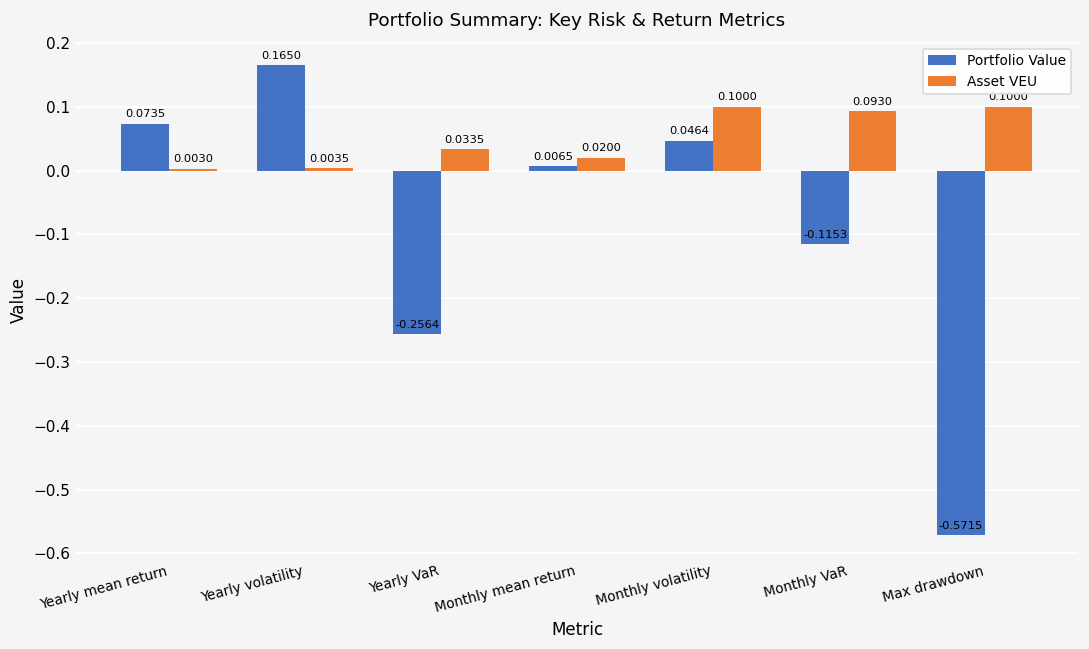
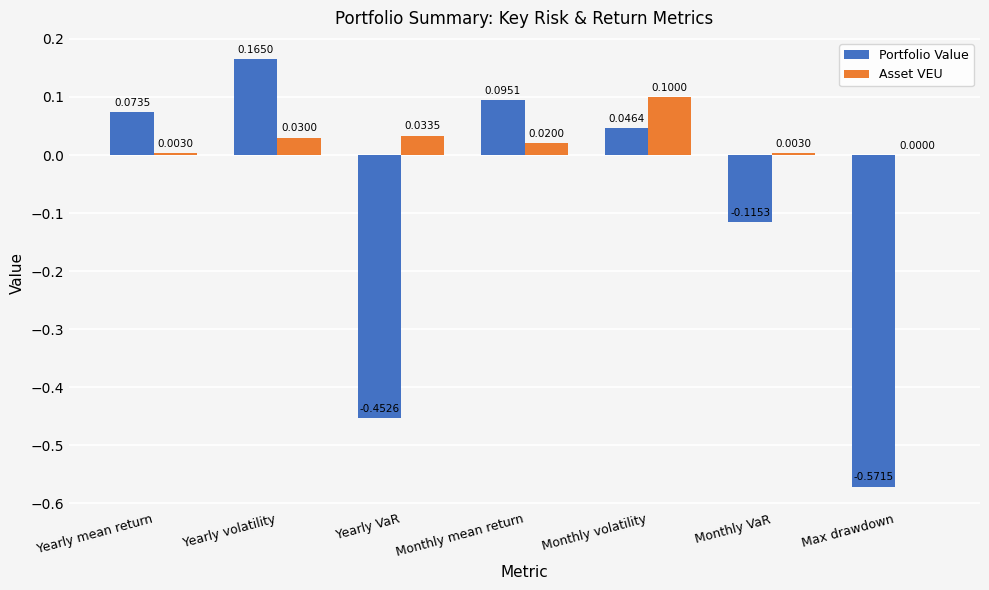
  {
    "Portfolio Value": {
      "Yearly mean return": 0.0735,
      "Yearly volatility": 0.1650,
-     "Yearly VaR": -0.2564,
-     "Monthly mean return": 0.0065,
+     "Yearly VaR": -0.4526,
+     "Monthly mean return": 0.0951,
      "Monthly volatility": 0.0464,
      "Monthly VaR": -0.1153,
      "Max drawdown": -0.5715
    },
    "Asset VEU": {
      "Yearly mean return": 0.0030,
-     "Yearly volatility": 0.0035,
+     "Yearly volatility": 0.0300,
      "Yearly VaR": 0.0335,
      "Monthly mean return": 0.0200,
      "Monthly volatility": 0.1000,
-     "Monthly VaR": 0.0930,
-     "Max drawdown": 0.1
+     "Monthly VaR": 0.0030,
+     "Max drawdown": 0.0
    }
  }
